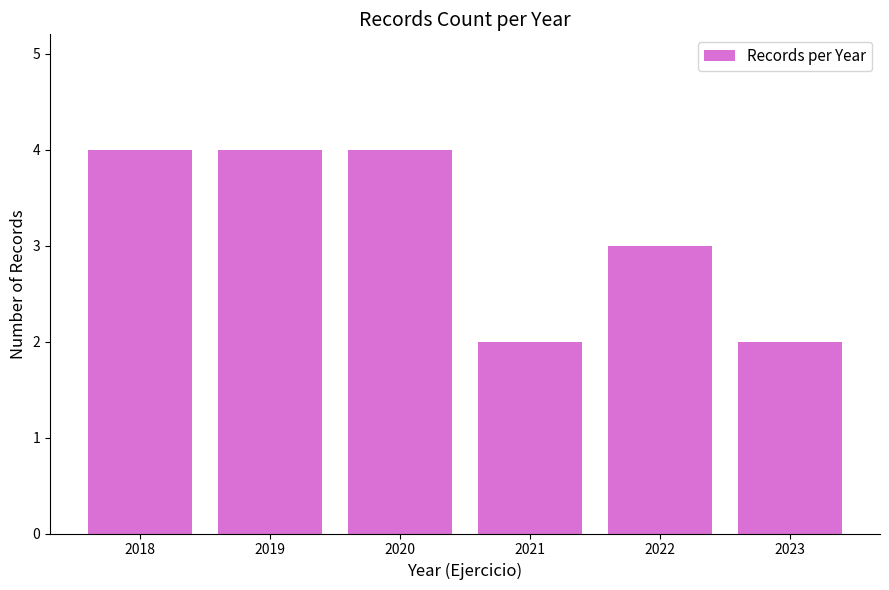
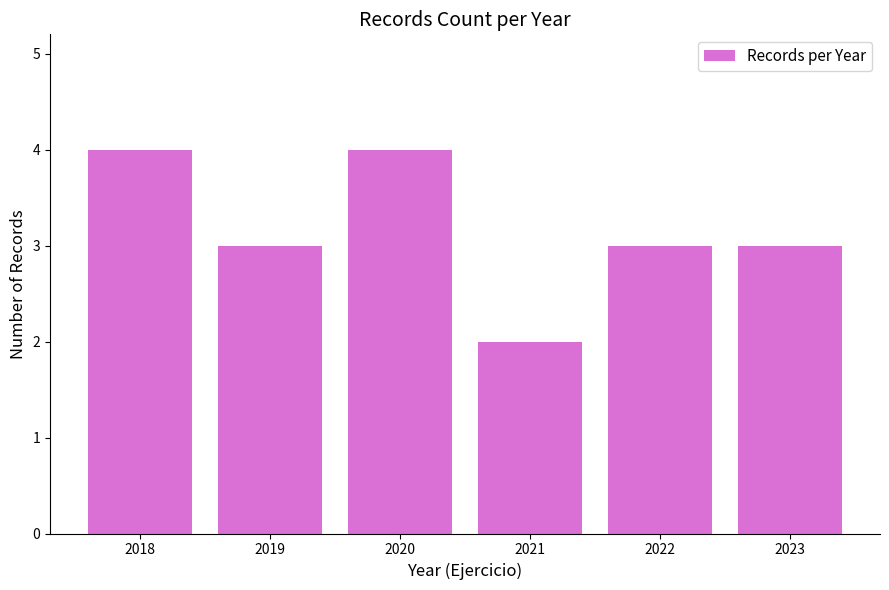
  {
    "2018": 4,
-   "2019": 4,
+   "2019": 3,
    "2020": 4,
    "2021": 2,
    "2022": 3,
-   "2023": 2
+   "2023": 3
  }
